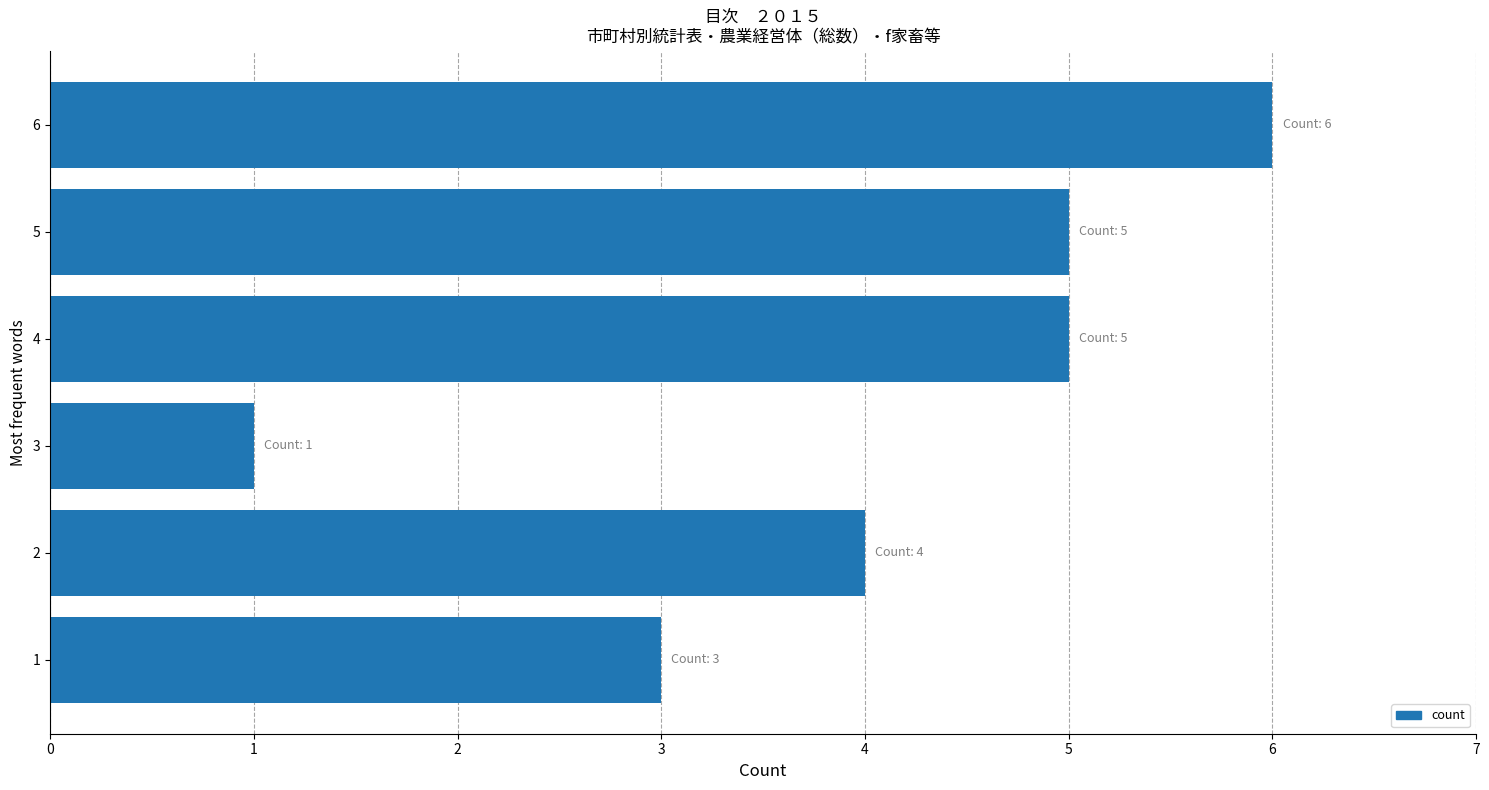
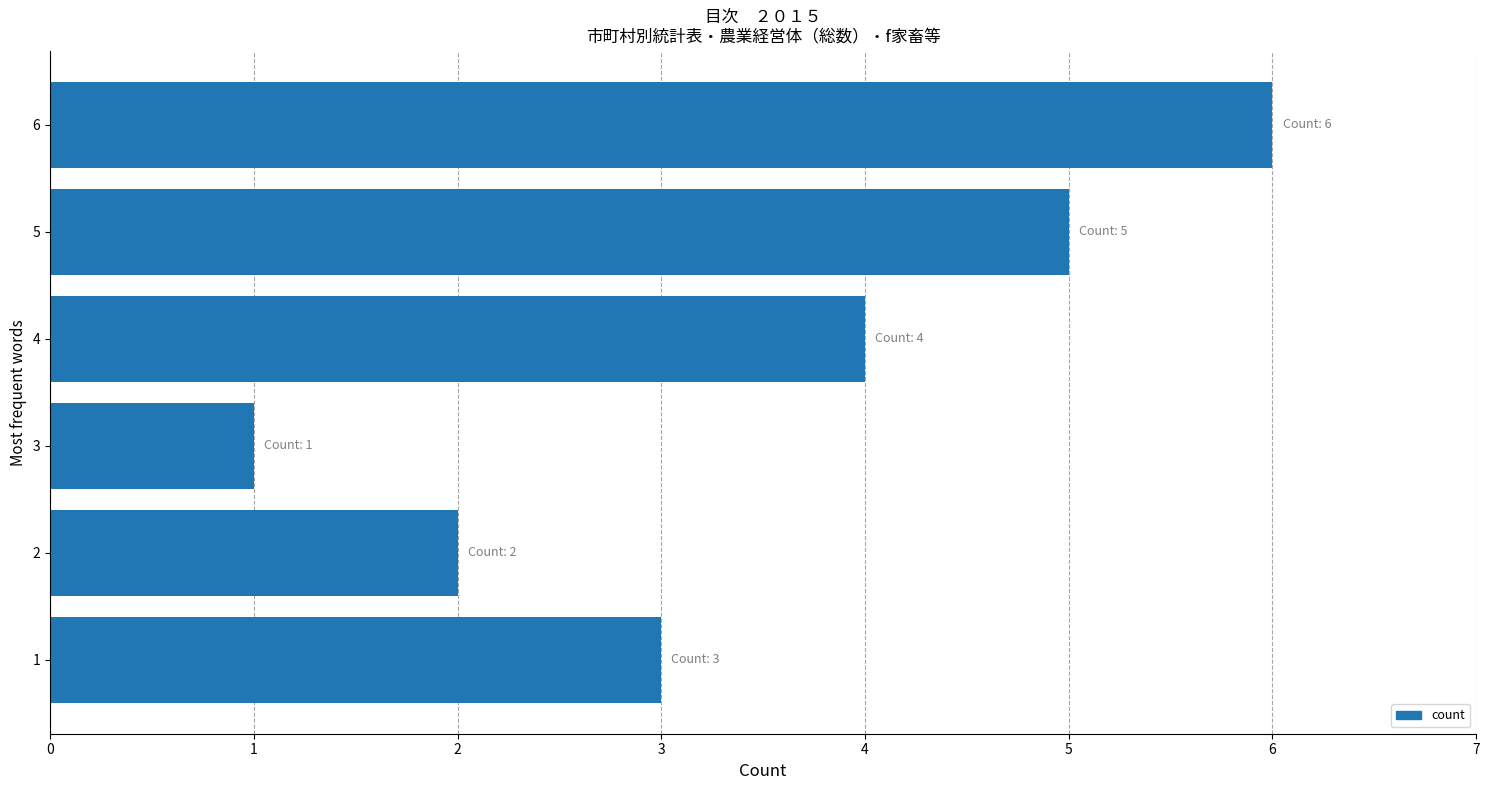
  {
    "6": 6,
    "5": 5,
-   "4": 5,
+   "4": 4,
    "3": 1,
-   "2": 4,
+   "2": 2,
    "1": 3
  }
